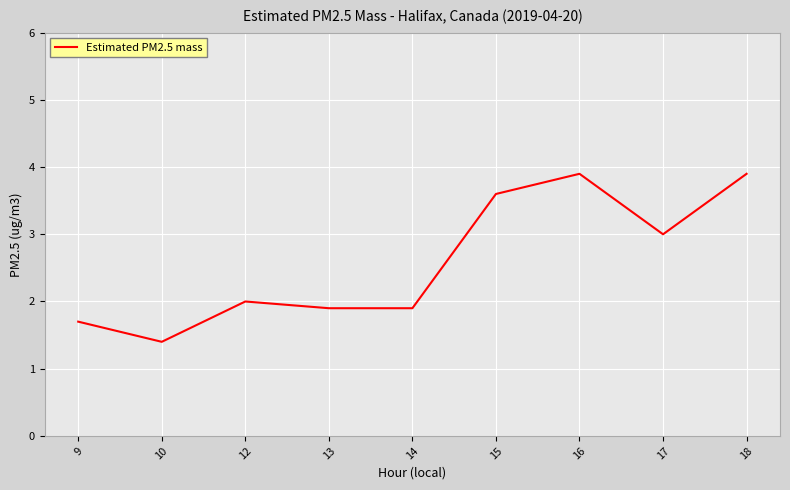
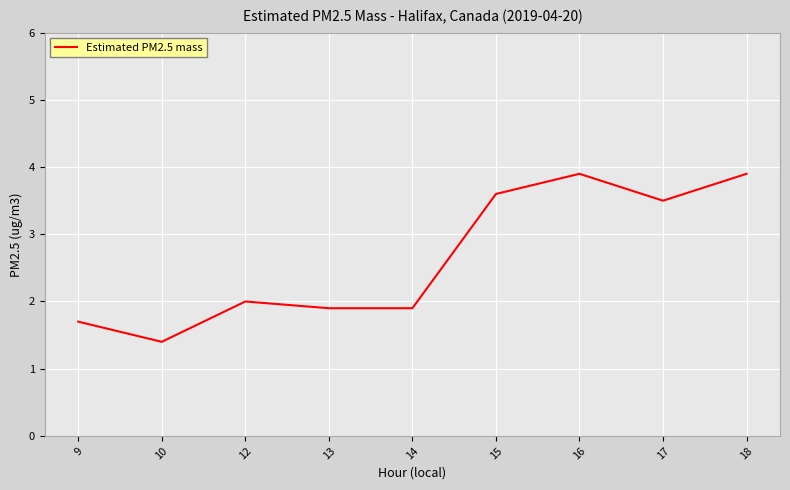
  {
    "9": 1.7,
    "10": 1.4,
    "12": 2.0,
    "13": 1.9,
    "14": 1.9,
    "15": 3.6,
    "16": 3.9,
-   "17": 3.0,
+   "17": 3.5,
    "18": 3.9
  }
